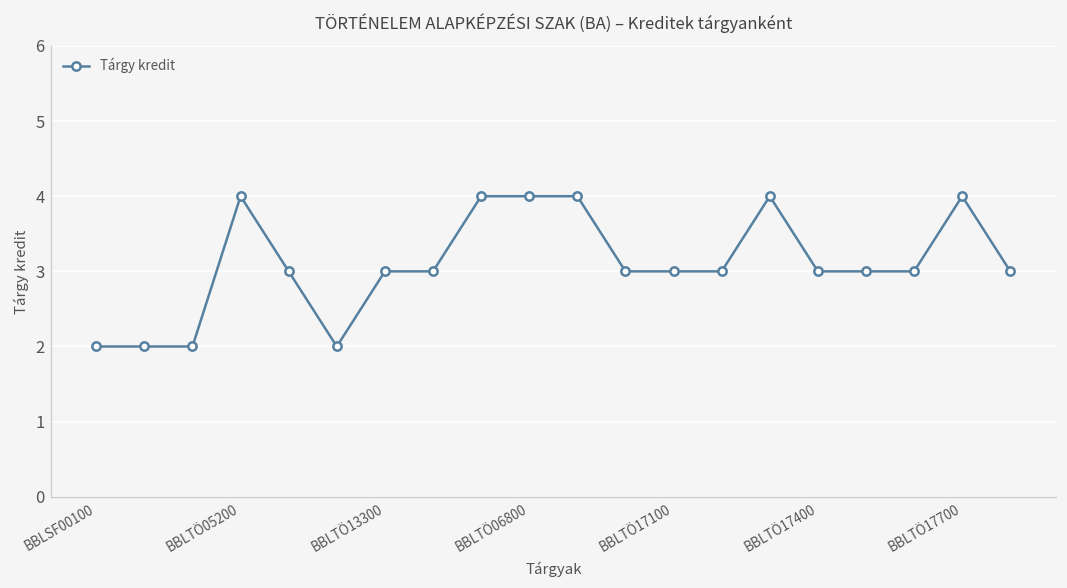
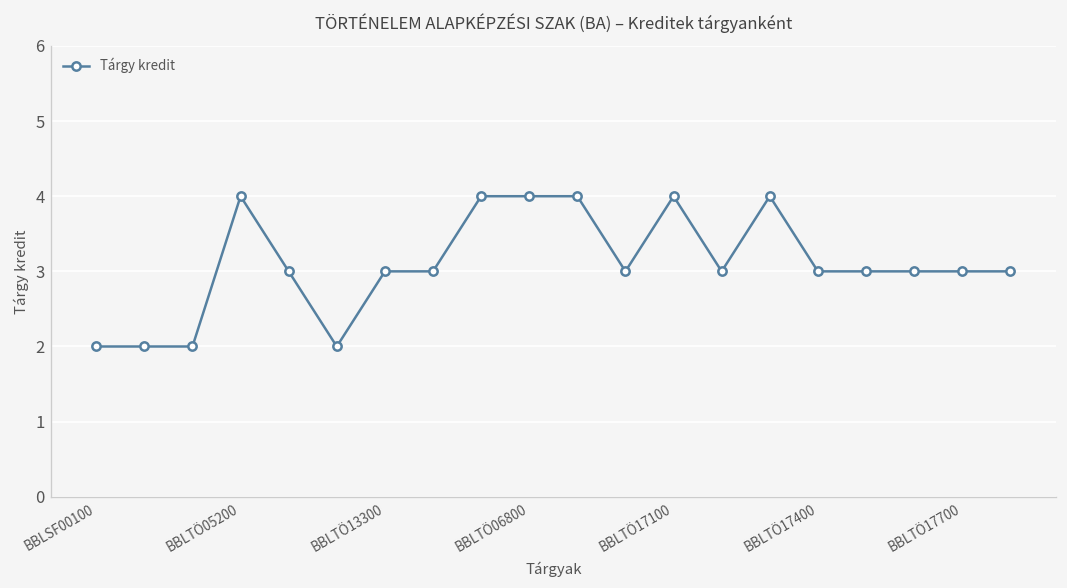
  {
    "BBLSF00100": 2,
    "BBLTÖ05200": 4,
    "BBLTÖ13300": 3,
    "BBLTÖ06800": 4,
-   "BBLTÖ17100": 3,
+   "BBLTÖ17100": 4,
    "BBLTÖ17400": 3,
-   "BBLTÖ17700": 4
+   "BBLTÖ17700": 3
  }
